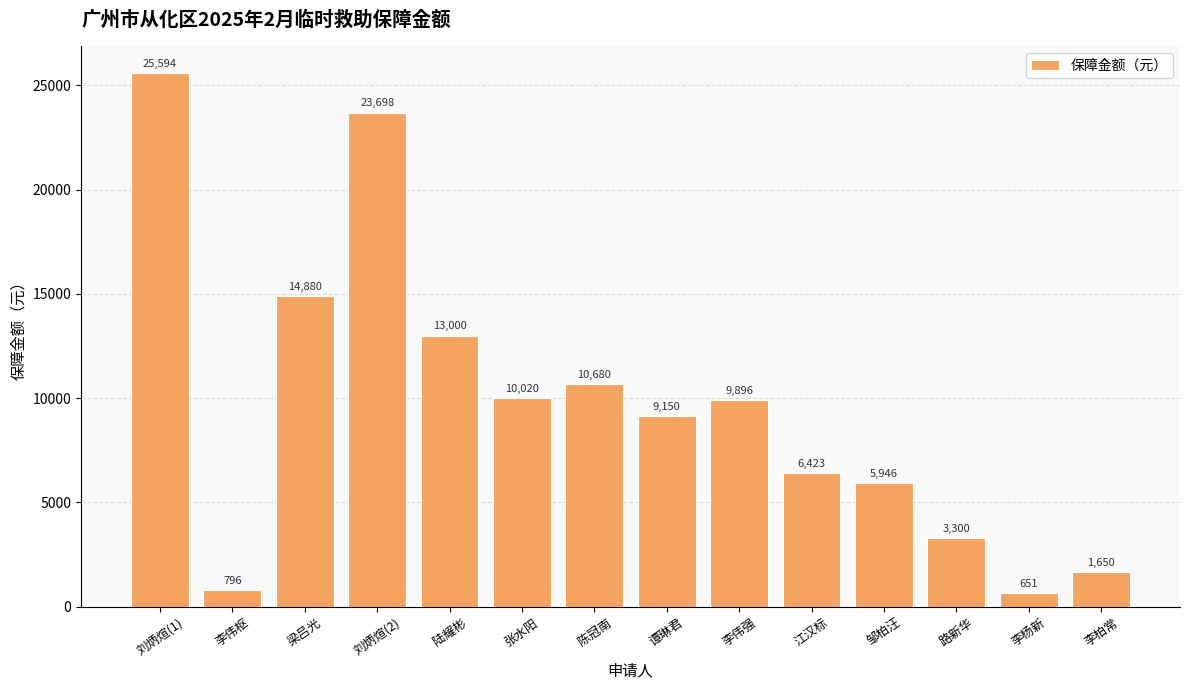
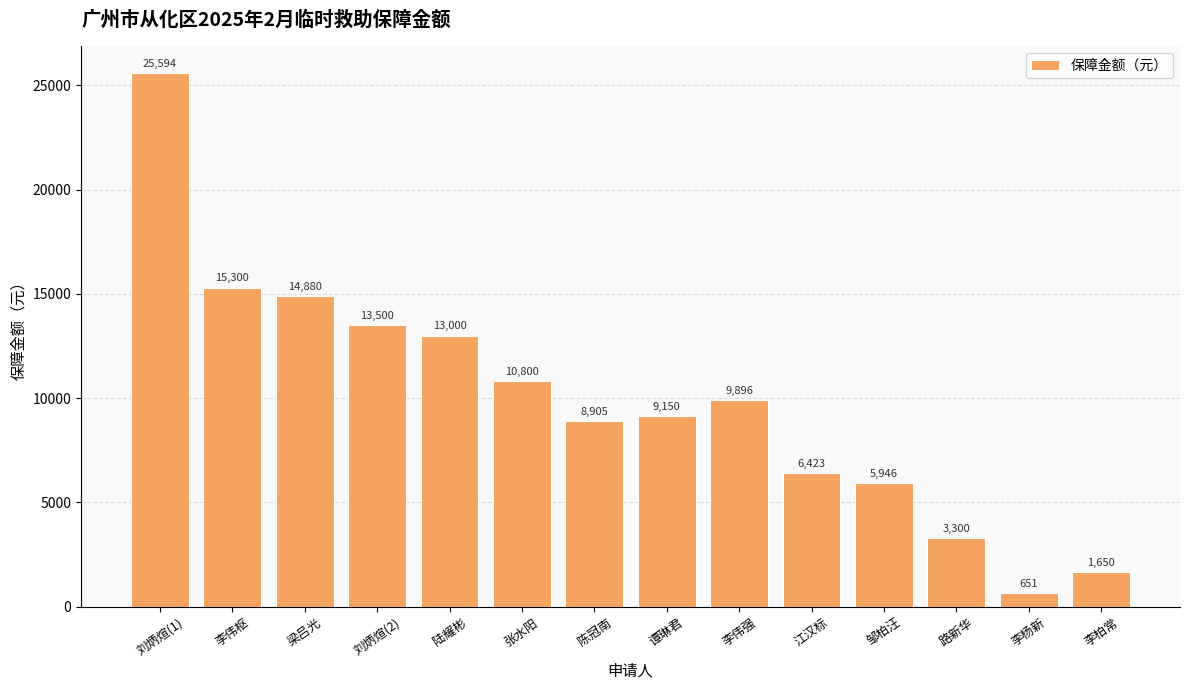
  {
    "刘炳煊(1)": "25,594",
-   "李伟枢": "796",
+   "李伟枢": "15,300",
    "梁吕光": "14,880",
-   "刘炳煊(2)": "23,698",
+   "刘炳煊(2)": "13,500",
    "陆耀彬": "13,000",
-   "张水阳": "10,020",
-   "陈冠南": "10,680",
+   "张水阳": "10,800",
+   "陈冠南": "8,905",
    "谭琳君": "9,150",
    "李伟强": "9,896",
    "江汉标": "6,423",
    "邹柏汪": "5,946",
    "路新华": "3,300",
    "李杨新": "651",
    "李柏常": "1,650"
  }
